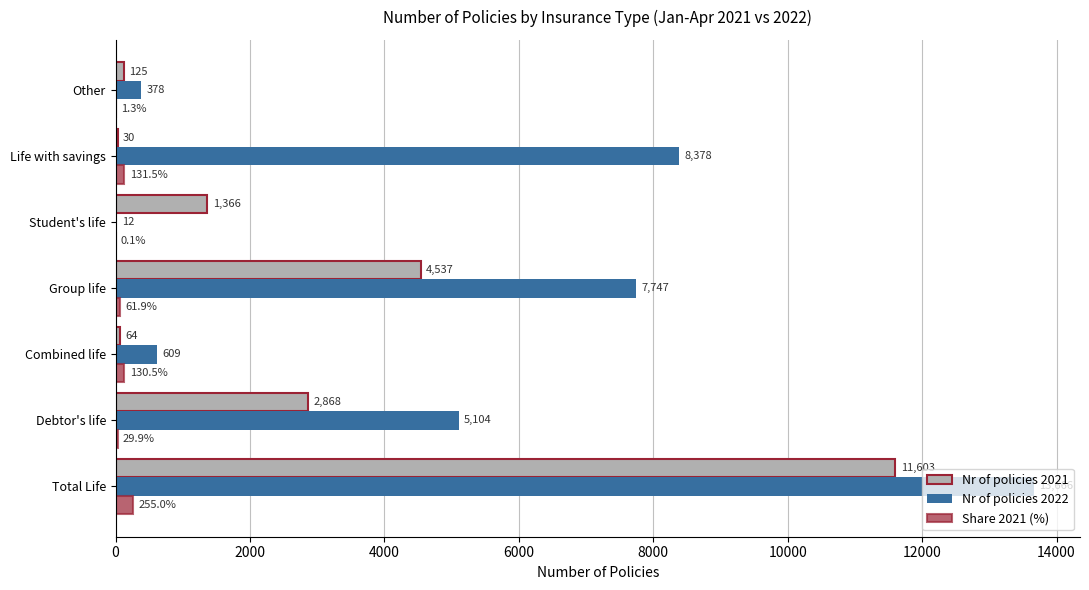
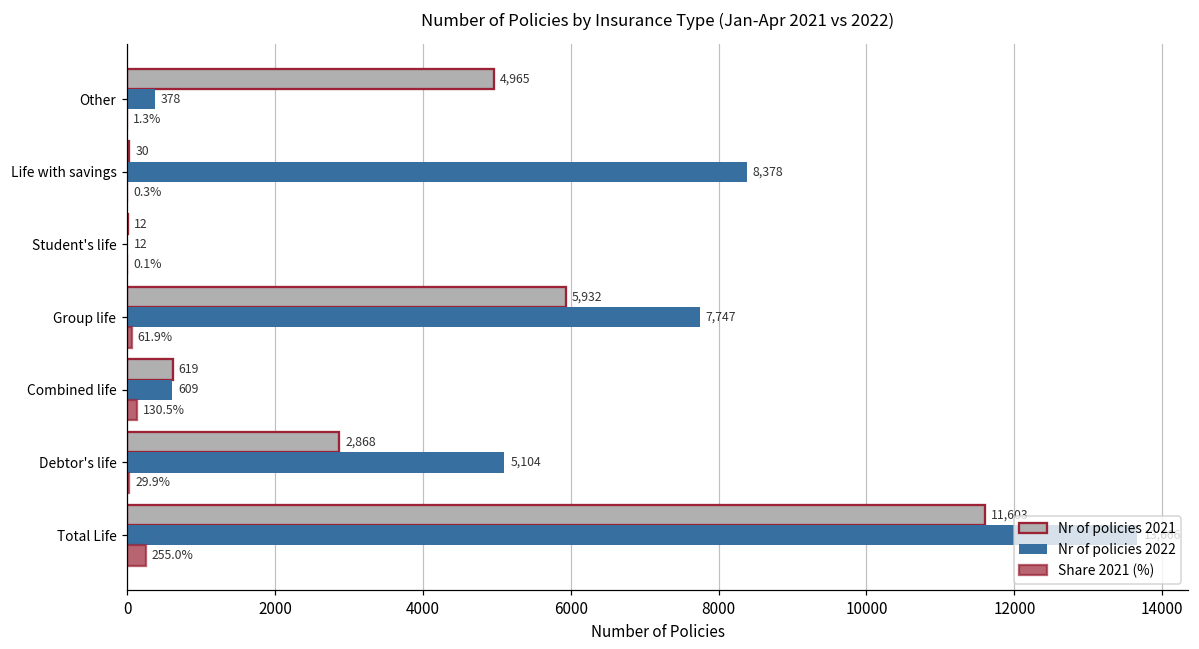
  {
    "Nr of policies 2021": {
-     "Other": "125",
+     "Other": "4,965",
      "Life with savings": "30",
-     "Student's life": "1,366",
-     "Group life": "4,537",
-     "Combined life": "64",
+     "Student's life": "12",
+     "Group life": "5,932",
+     "Combined life": "619",
      "Debtor's life": "2,868"
    },
    "Nr of policies 2022": {
      "Other": "378",
      "Life with savings": "8,378",
      "Student's life": "12",
      "Group life": "7,747",
      "Combined life": "609",
      "Debtor's life": "5,104"
    },
    "Share 2021 (%)": {
      "Other": "1.3%",
-     "Life with savings": "131.5%",
+     "Life with savings": "0.3%",
      "Student's life": "0.1%",
      "Group life": "61.9%",
      "Combined life": "130.5%",
      "Debtor's life": "29.9%",
      "Total Life": "255.0%"
    }
  }
